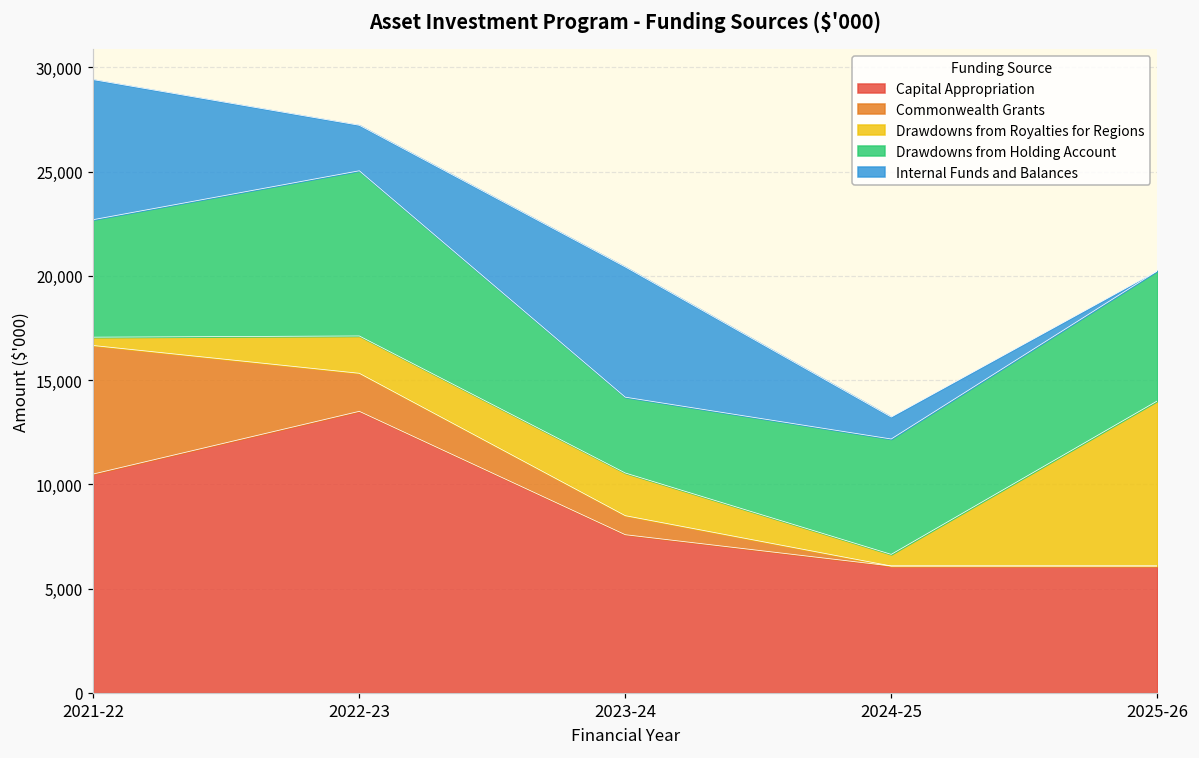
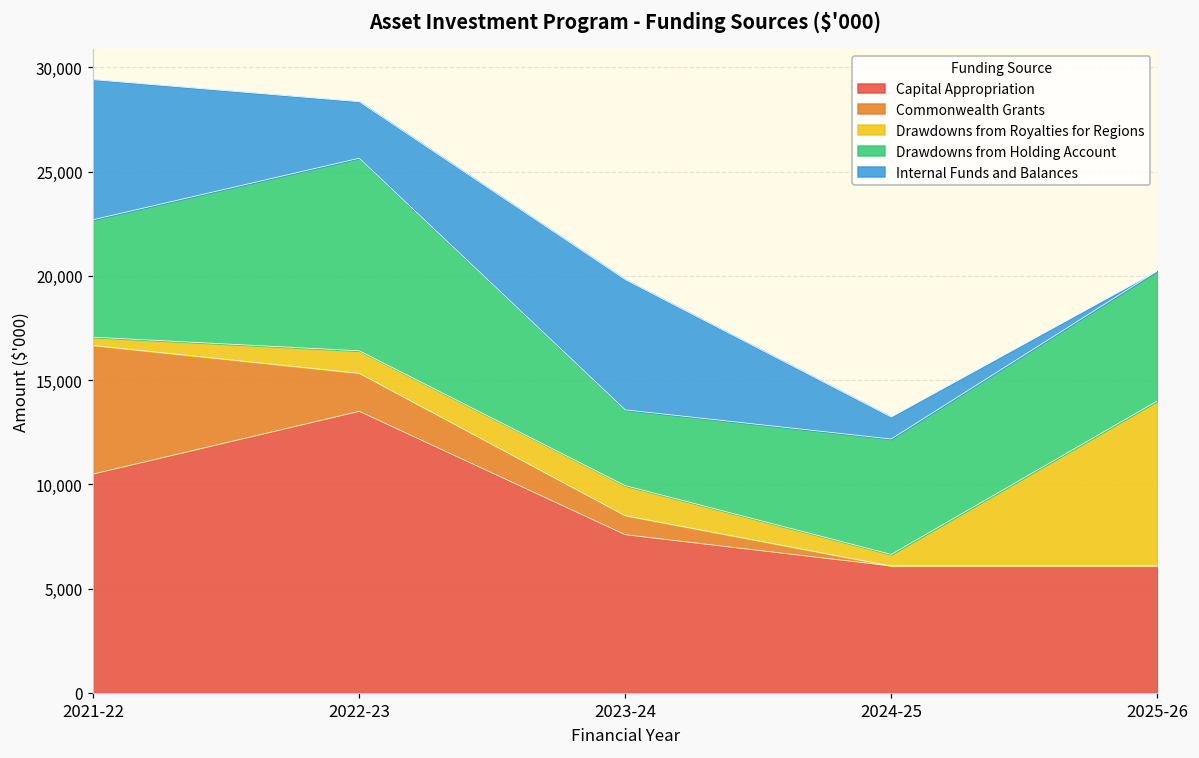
  {
    "Drawdowns from Royalties for Regions": {
      "2021-22": "400",
-     "2022-23": "1,800",
-     "2023-24": "2,000",
+     "2022-23": "1,100",
+     "2023-24": "1,400",
      "2024-25": "600",
      "2025-26": "7,900"
    },
    "Drawdowns from Holding Account": {
      "2021-22": "5,600",
-     "2022-23": "7,900",
+     "2022-23": "9,200",
      "2023-24": "3,600",
      "2024-25": "5,500"
    },
    "Internal Funds and Balances": {
      "2021-22": "6,700",
-     "2022-23": "2,200",
+     "2022-23": "2,700",
      "2023-24": "6,200",
      "2024-25": "1,100"
    }
  }
